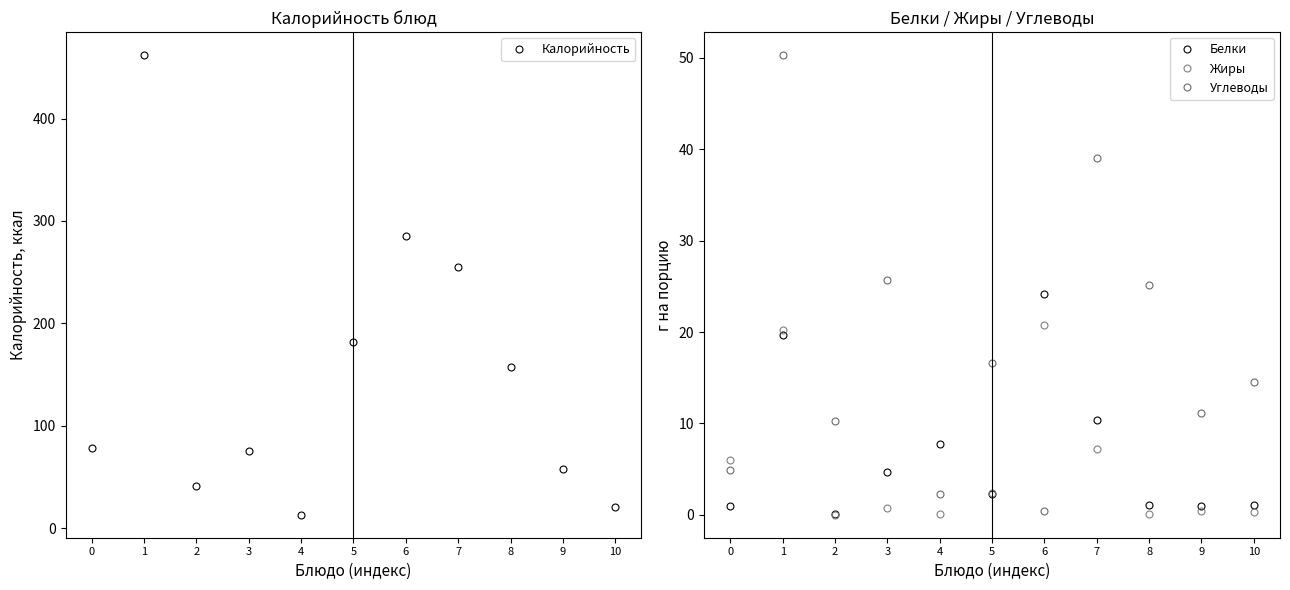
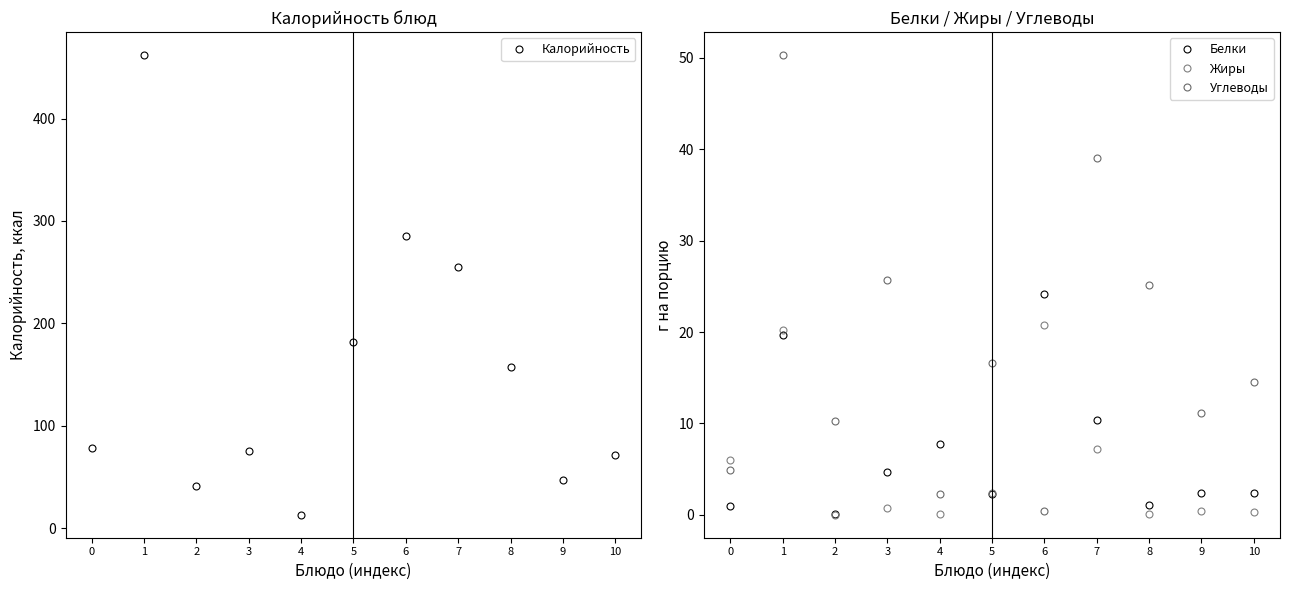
  {
    "Калорийность блюд": {
      "0": 78,
      "1": 462,
      "2": 41,
      "3": 75,
      "4": 13,
      "5": 182,
      "6": 285,
      "7": 255,
      "8": 157,
-     "9": 58,
-     "10": 21
+     "9": 47,
+     "10": 71
    },
    "Белки / Жиры / Углеводы": {
      "Белки": {
        "0": 1,
        "1": 20,
        "3": 5,
        "4": 8,
        "6": 24,
        "7": 10,
        "8": 1,
-       "9": 1,
-       "10": 1
+       "9": 2,
+       "10": 2
      }
    }
  }
